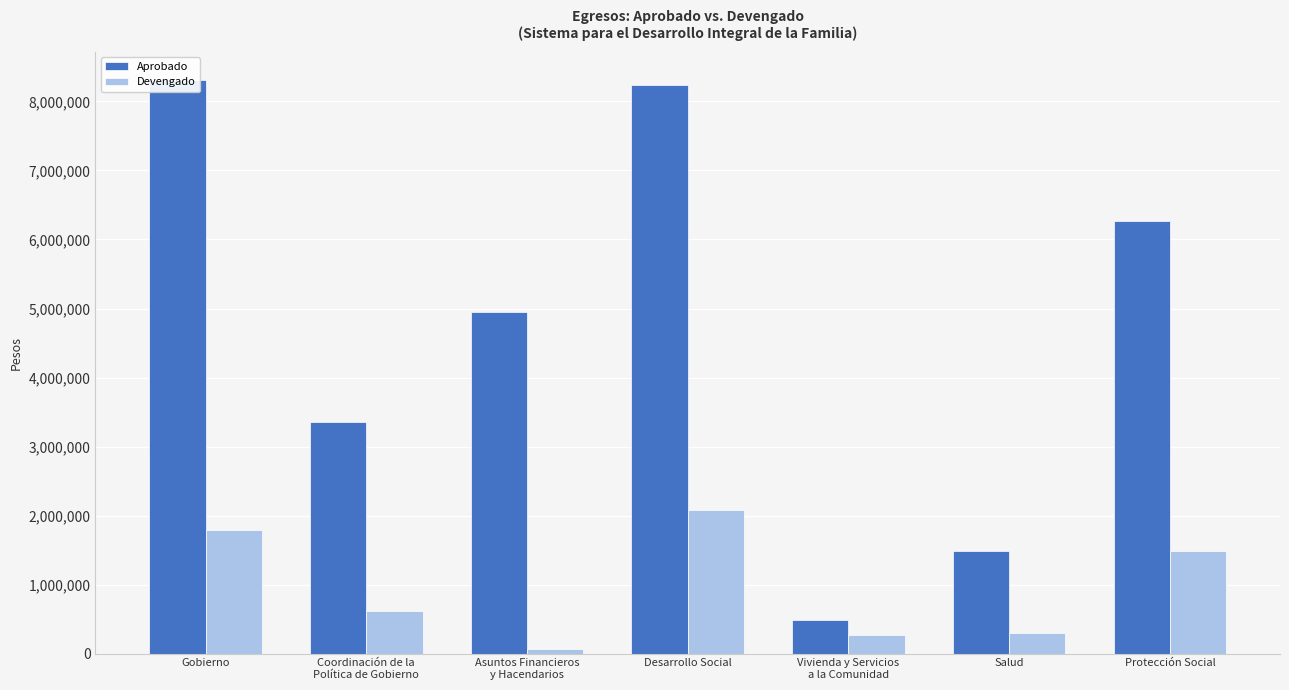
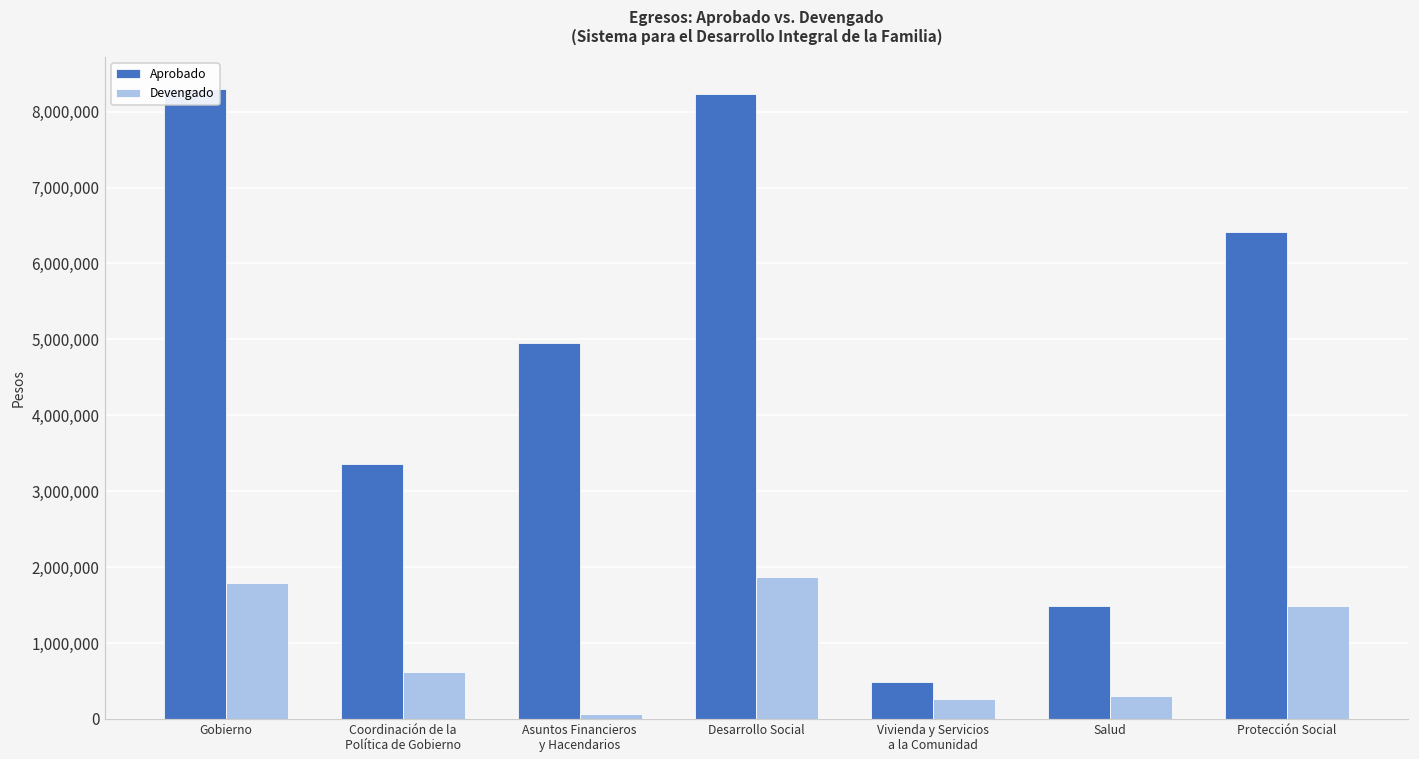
  {
    "Aprobado": {
      "Coordinación de la Política de Gobierno": "3,400,000",
      "Asuntos Financieros y Hacendarios": "4,900,000",
      "Desarrollo Social": "8,200,000",
      "Vivienda y Servicios a la Comunidad": "500,000",
      "Salud": "1,500,000",
-     "Protección Social": "6,300,000"
+     "Protección Social": "6,400,000"
    },
    "Devengado": {
      "Gobierno": "1,800,000",
      "Coordinación de la Política de Gobierno": "600,000",
      "Asuntos Financieros y Hacendarios": "100,000",
-     "Desarrollo Social": "2,100,000",
+     "Desarrollo Social": "1,900,000",
      "Vivienda y Servicios a la Comunidad": "300,000",
      "Salud": "300,000",
      "Protección Social": "1,500,000"
    }
  }
